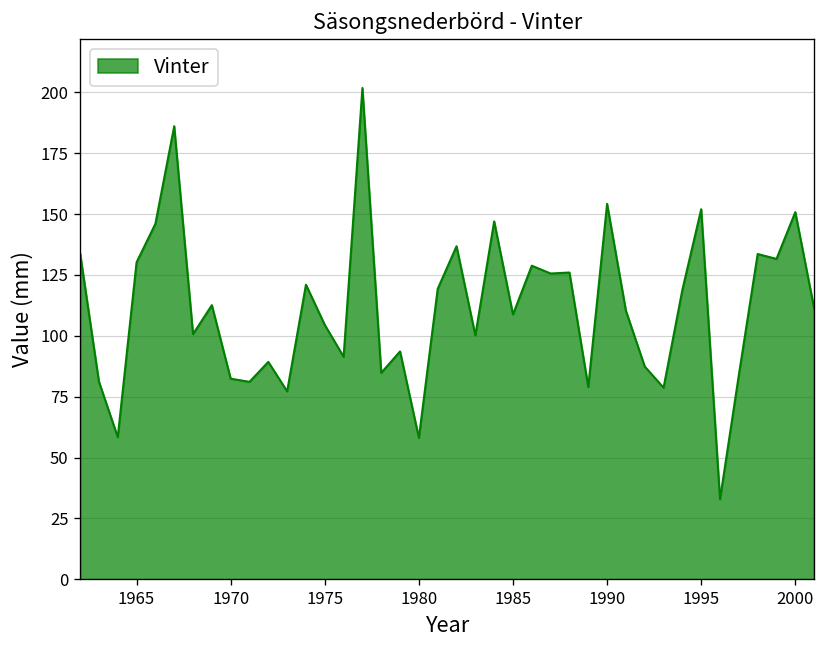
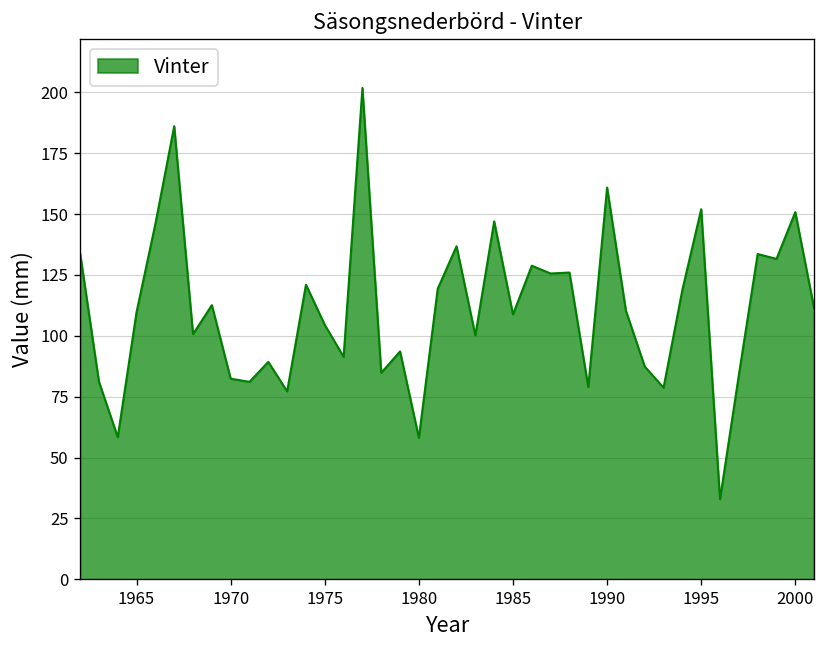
  {
-   "1965": 130,
+   "1965": 110,
    "1970": 82,
    "1975": 105,
    "1980": 58,
    "1985": 109,
-   "1990": 154,
+   "1990": 161,
    "1995": 152,
    "2000": 151
  }
